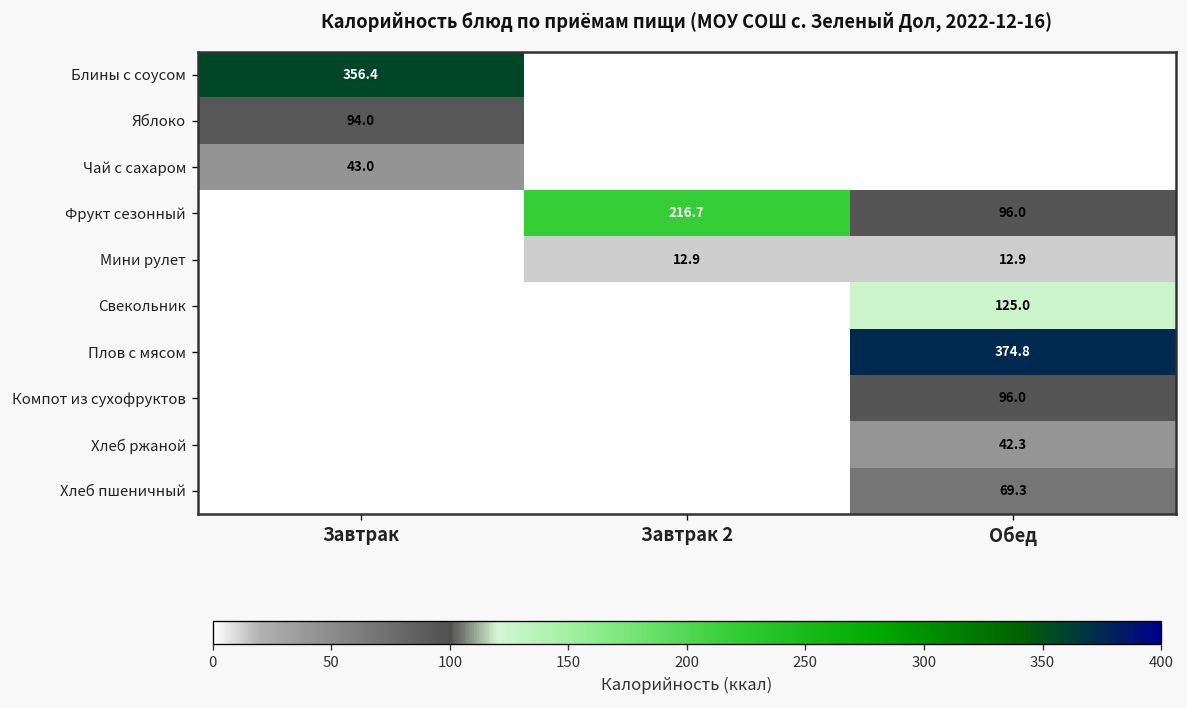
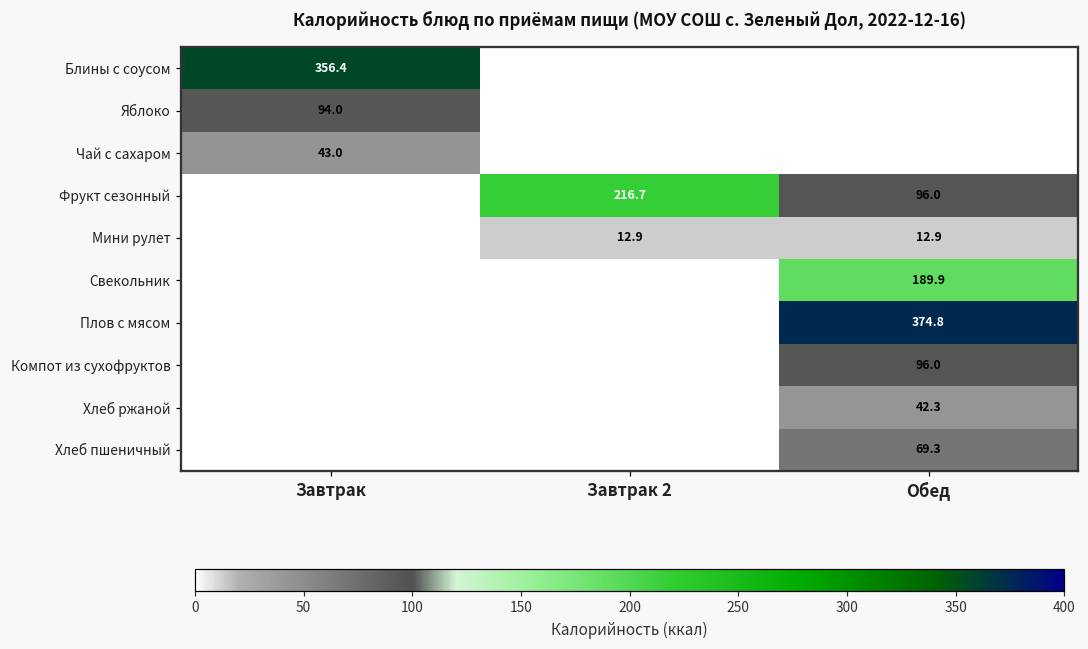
  {
    "Блины с соусом": {
      "Завтрак": 356.4
    },
    "Яблоко": {
      "Завтрак": 94.0
    },
    "Чай с сахаром": {
      "Завтрак": 43.0
    },
    "Фрукт сезонный": {
      "Завтрак 2": 216.7,
      "Обед": 96.0
    },
    "Мини рулет": {
      "Завтрак 2": 12.9,
      "Обед": 12.9
    },
    "Свекольник": {
-     "Обед": 125.0
+     "Обед": 189.9
    },
    "Плов с мясом": {
      "Обед": 374.8
    },
    "Компот из сухофруктов": {
      "Обед": 96.0
    },
    "Хлеб ржаной": {
      "Обед": 42.3
    },
    "Хлеб пшеничный": {
      "Обед": 69.3
    }
  }
